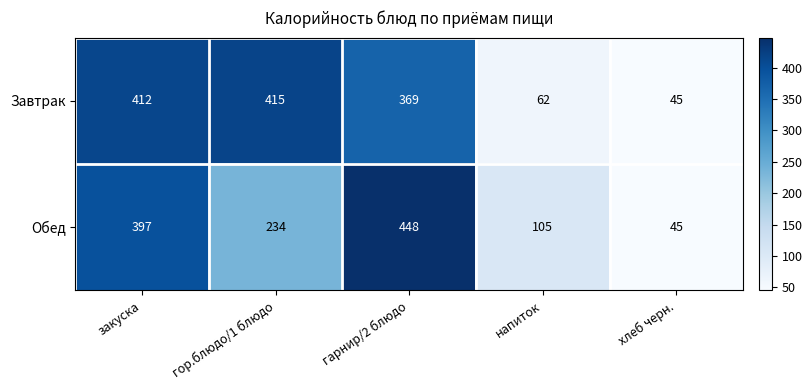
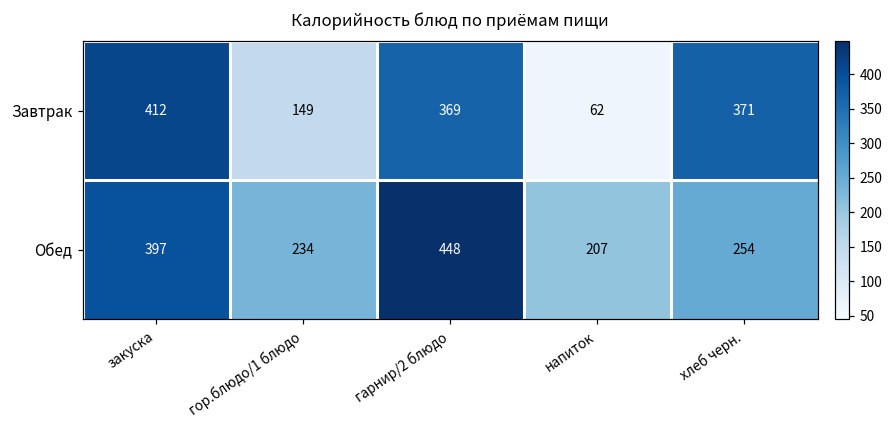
  {
    "Завтрак": {
      "закуска": 412,
-     "гор.блюдо/1 блюдо": 415,
+     "гор.блюдо/1 блюдо": 149,
      "гарнир/2 блюдо": 369,
      "напиток": 62,
-     "хлеб черн.": 45
+     "хлеб черн.": 371
    },
    "Обед": {
      "закуска": 397,
      "гор.блюдо/1 блюдо": 234,
      "гарнир/2 блюдо": 448,
-     "напиток": 105,
-     "хлеб черн.": 45
+     "напиток": 207,
+     "хлеб черн.": 254
    }
  }
